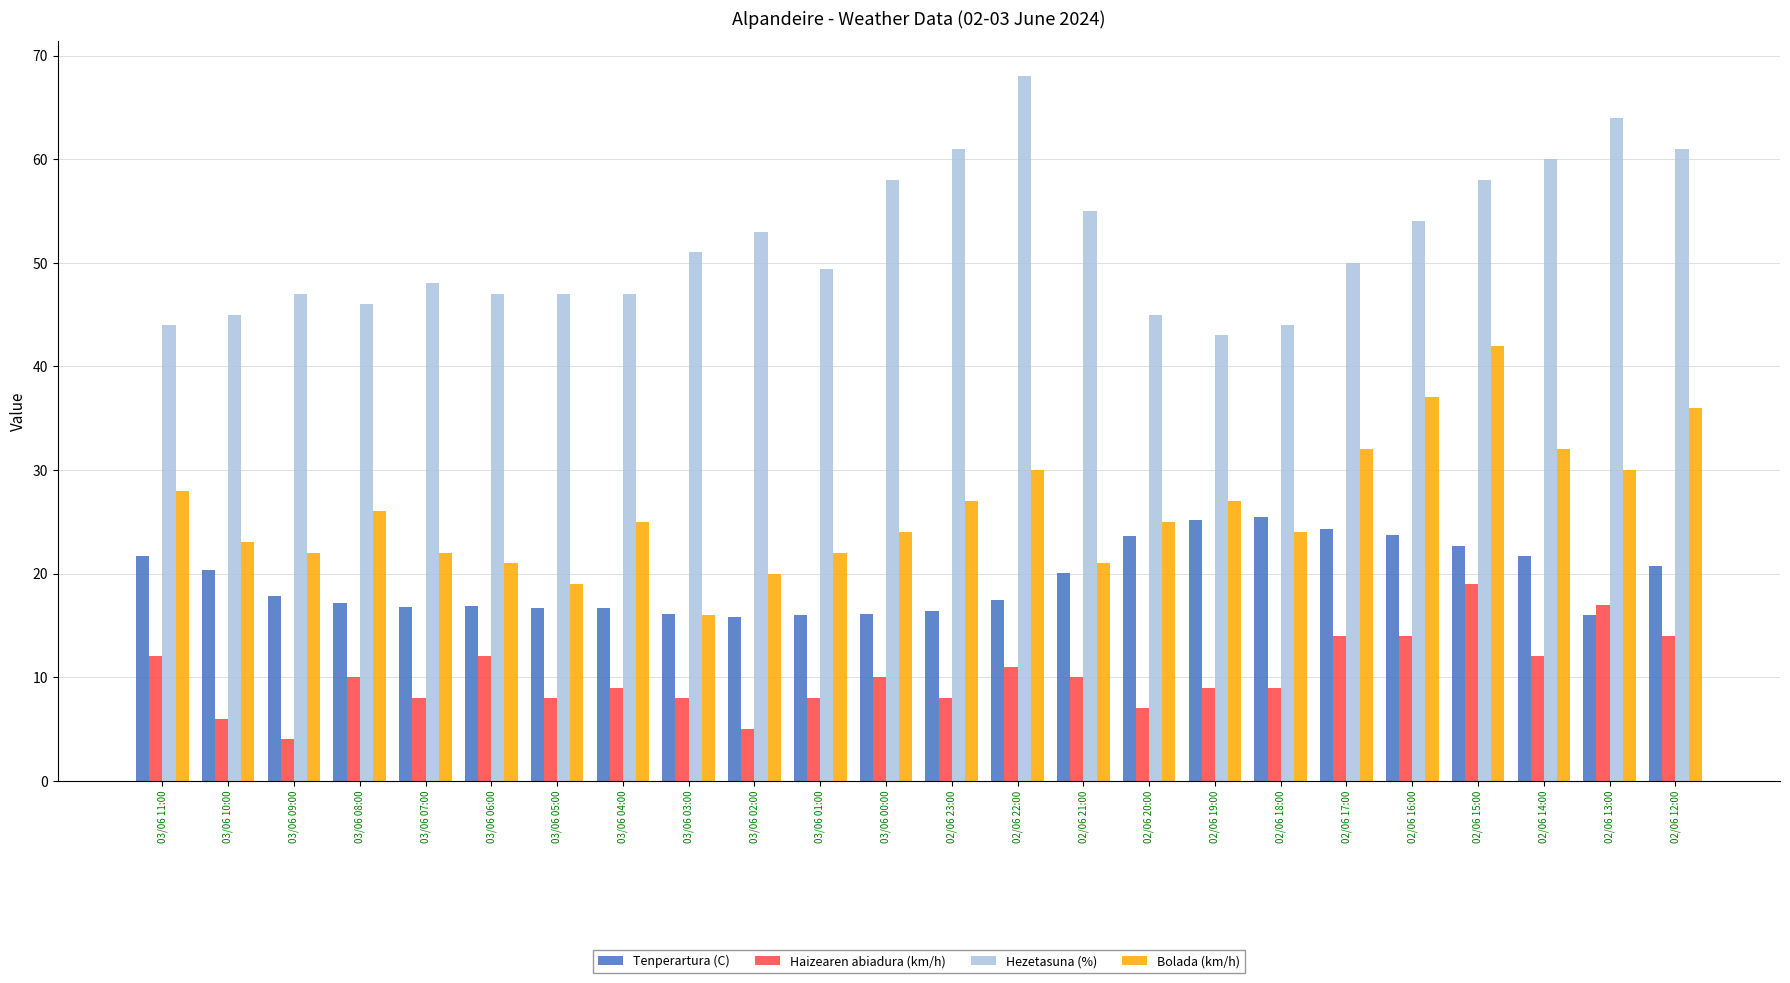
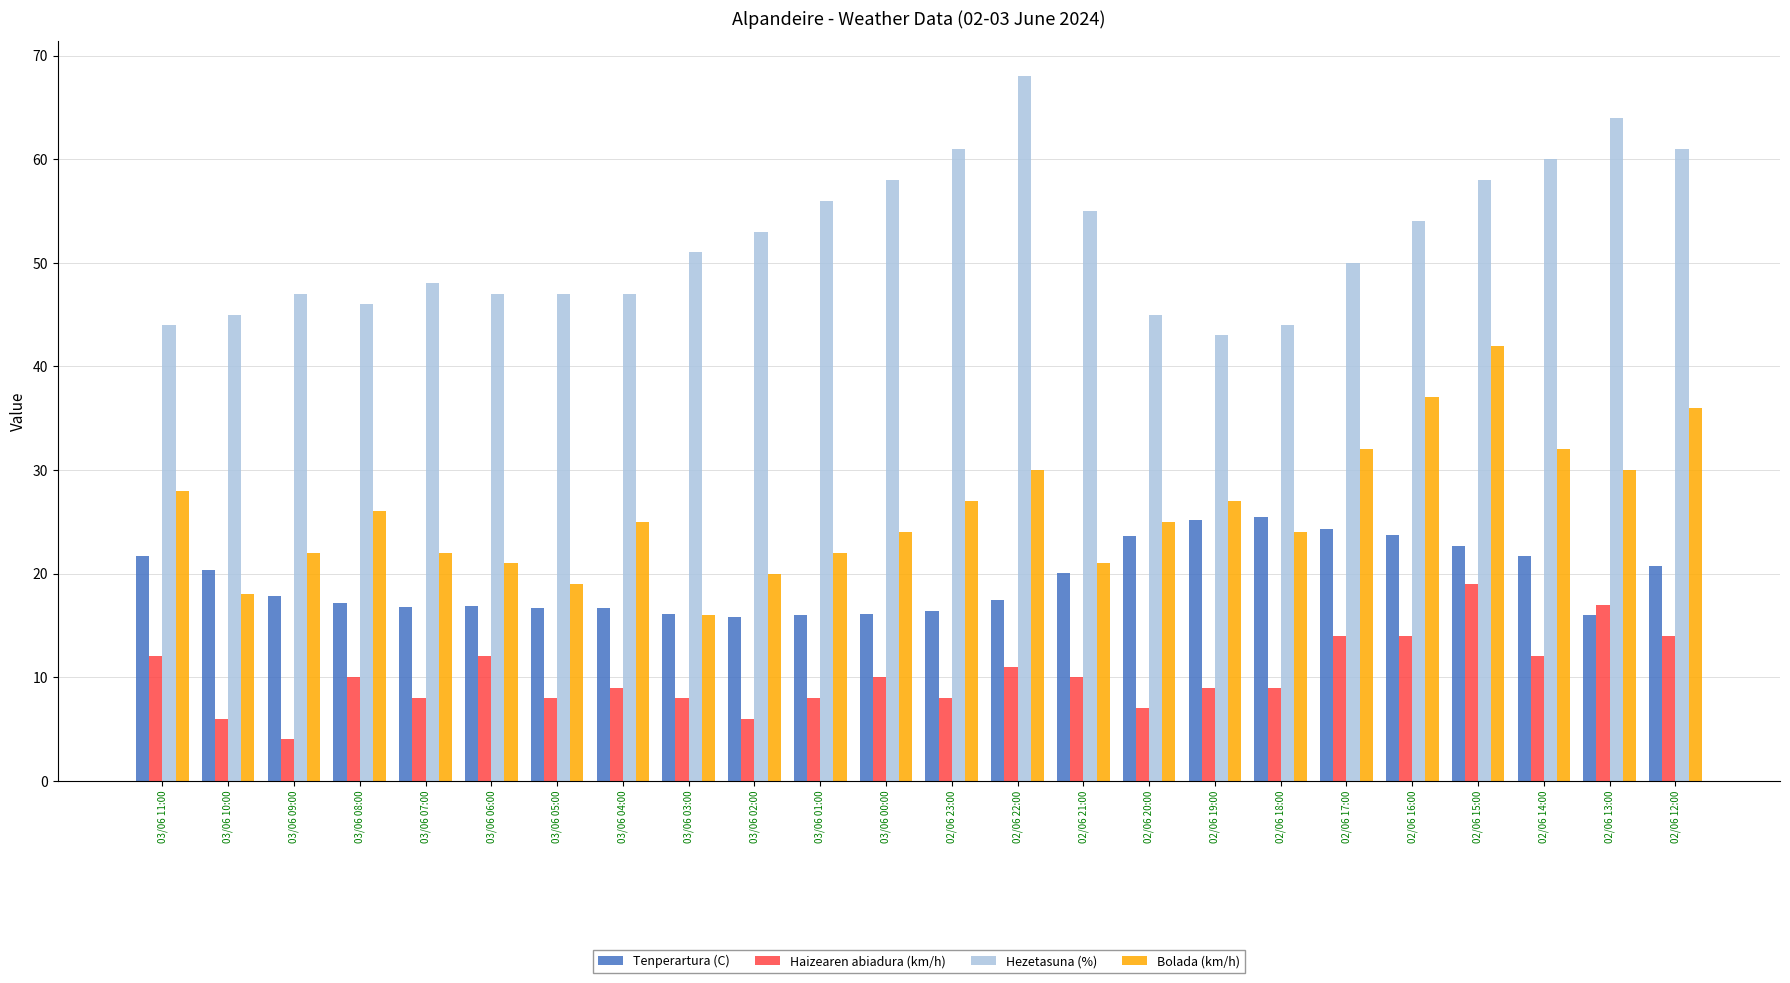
  {
    "Tenperartura (C)": {
      "03/06 11:00": 21.7,
      "03/06 10:00": 20.3,
      "03/06 09:00": 17.8,
      "03/06 08:00": 17.2,
      "03/06 07:00": 16.8,
      "03/06 06:00": 16.9,
      "03/06 05:00": 16.7,
      "03/06 04:00": 16.7,
      "03/06 03:00": 16.1,
      "03/06 02:00": 15.8,
      "03/06 01:00": 16.0,
      "03/06 00:00": 16.1,
      "02/06 23:00": 16.4,
      "02/06 22:00": 17.4,
      "02/06 21:00": 20.1,
      "02/06 20:00": 23.6,
      "02/06 19:00": 25.2,
      "02/06 18:00": 25.5,
      "02/06 17:00": 24.3,
      "02/06 16:00": 23.7,
      "02/06 15:00": 22.7,
      "02/06 14:00": 21.7,
      "02/06 13:00": 16.0,
      "02/06 12:00": 20.7
    },
    "Haizearen abiadura (km/h)": {
      "03/06 11:00": 12,
      "03/06 10:00": 6,
      "03/06 09:00": 4,
      "03/06 08:00": 10,
      "03/06 07:00": 8,
      "03/06 06:00": 12,
      "03/06 05:00": 8,
      "03/06 04:00": 9,
      "03/06 03:00": 8,
-     "03/06 02:00": 5,
+     "03/06 02:00": 6,
      "03/06 01:00": 8,
      "03/06 00:00": 10,
      "02/06 23:00": 8,
      "02/06 22:00": 11,
      "02/06 21:00": 10,
      "02/06 20:00": 7,
      "02/06 19:00": 9,
      "02/06 18:00": 9,
      "02/06 17:00": 14,
      "02/06 16:00": 14,
      "02/06 15:00": 19,
      "02/06 14:00": 12,
      "02/06 13:00": 17,
      "02/06 12:00": 14
    },
    "Hezetasuna (%)": {
      "03/06 11:00": 44.0,
      "03/06 10:00": 45.0,
      "03/06 09:00": 47.0,
      "03/06 08:00": 46.0,
      "03/06 07:00": 48.0,
      "03/06 06:00": 47.0,
      "03/06 05:00": 47.0,
      "03/06 04:00": 47.0,
      "03/06 03:00": 51.0,
      "03/06 02:00": 53.0,
-     "03/06 01:00": 49.4,
+     "03/06 01:00": 56.0,
      "03/06 00:00": 58.0,
      "02/06 23:00": 61.0,
      "02/06 22:00": 68.0,
      "02/06 21:00": 55.0,
      "02/06 20:00": 45.0,
      "02/06 19:00": 43.0,
      "02/06 18:00": 44.0,
      "02/06 17:00": 50.0,
      "02/06 16:00": 54.0,
      "02/06 15:00": 58.0,
      "02/06 14:00": 60.0,
      "02/06 13:00": 64.0,
      "02/06 12:00": 61.0
    },
    "Bolada (km/h)": {
      "03/06 11:00": 28,
-     "03/06 10:00": 23,
+     "03/06 10:00": 18,
      "03/06 09:00": 22,
      "03/06 08:00": 26,
      "03/06 07:00": 22,
      "03/06 06:00": 21,
      "03/06 05:00": 19,
      "03/06 04:00": 25,
      "03/06 03:00": 16,
      "03/06 02:00": 20,
      "03/06 01:00": 22,
      "03/06 00:00": 24,
      "02/06 23:00": 27,
      "02/06 22:00": 30,
      "02/06 21:00": 21,
      "02/06 20:00": 25,
      "02/06 19:00": 27,
      "02/06 18:00": 24,
      "02/06 17:00": 32,
      "02/06 16:00": 37,
      "02/06 15:00": 42,
      "02/06 14:00": 32,
      "02/06 13:00": 30,
      "02/06 12:00": 36
    }
  }
